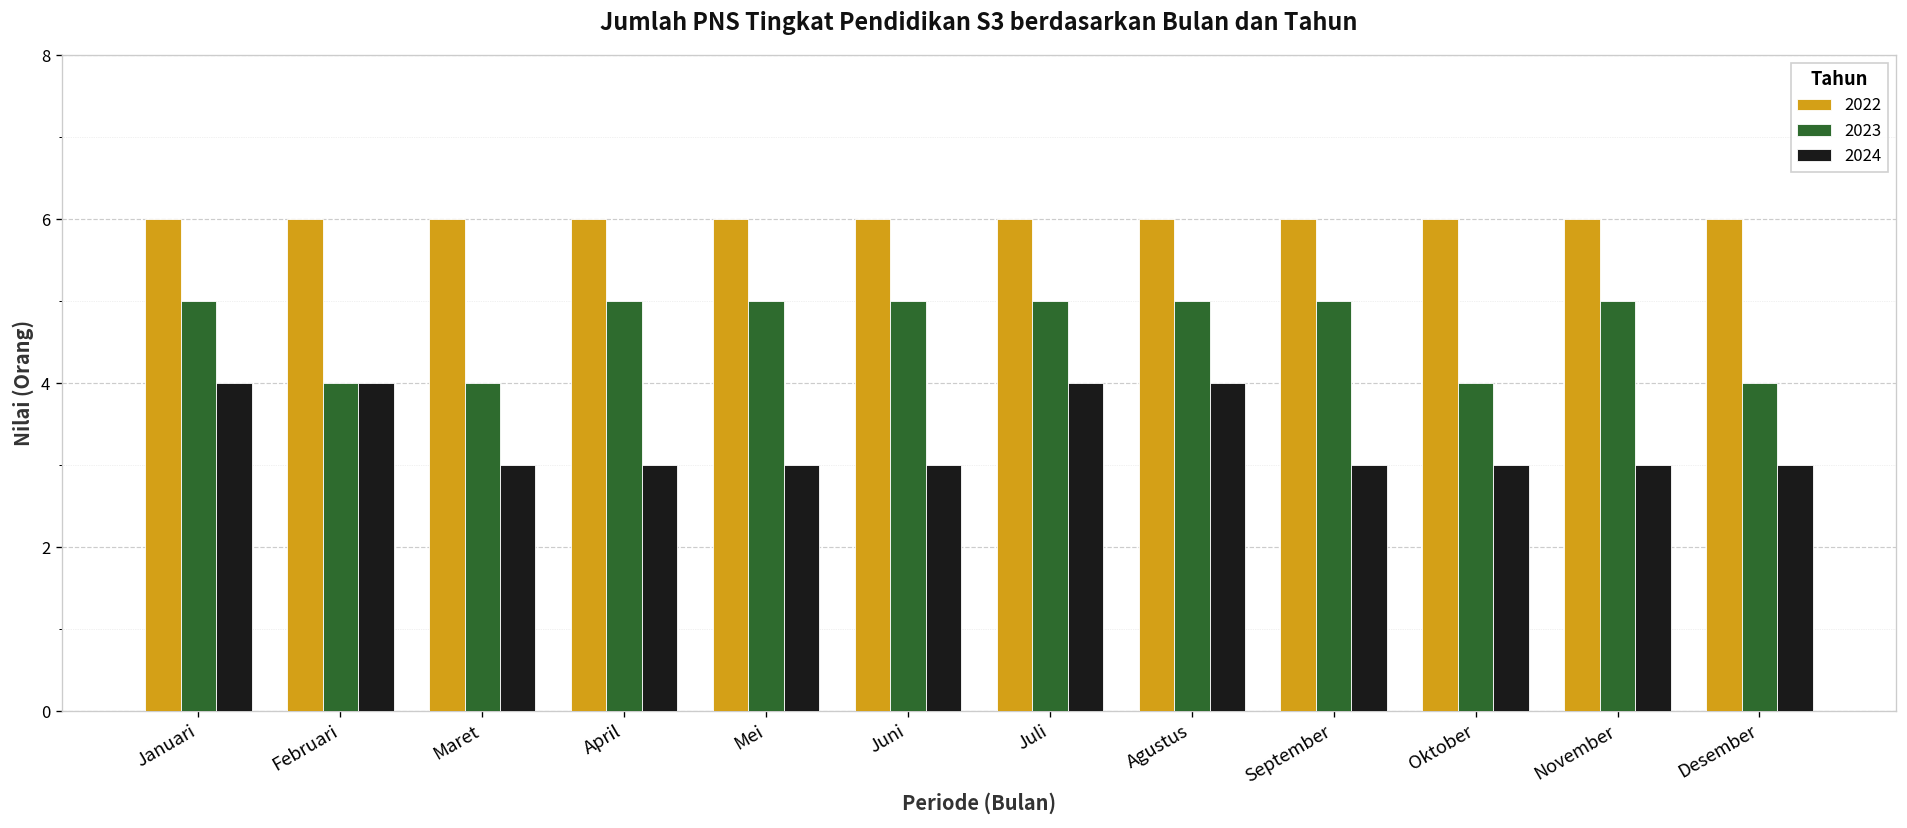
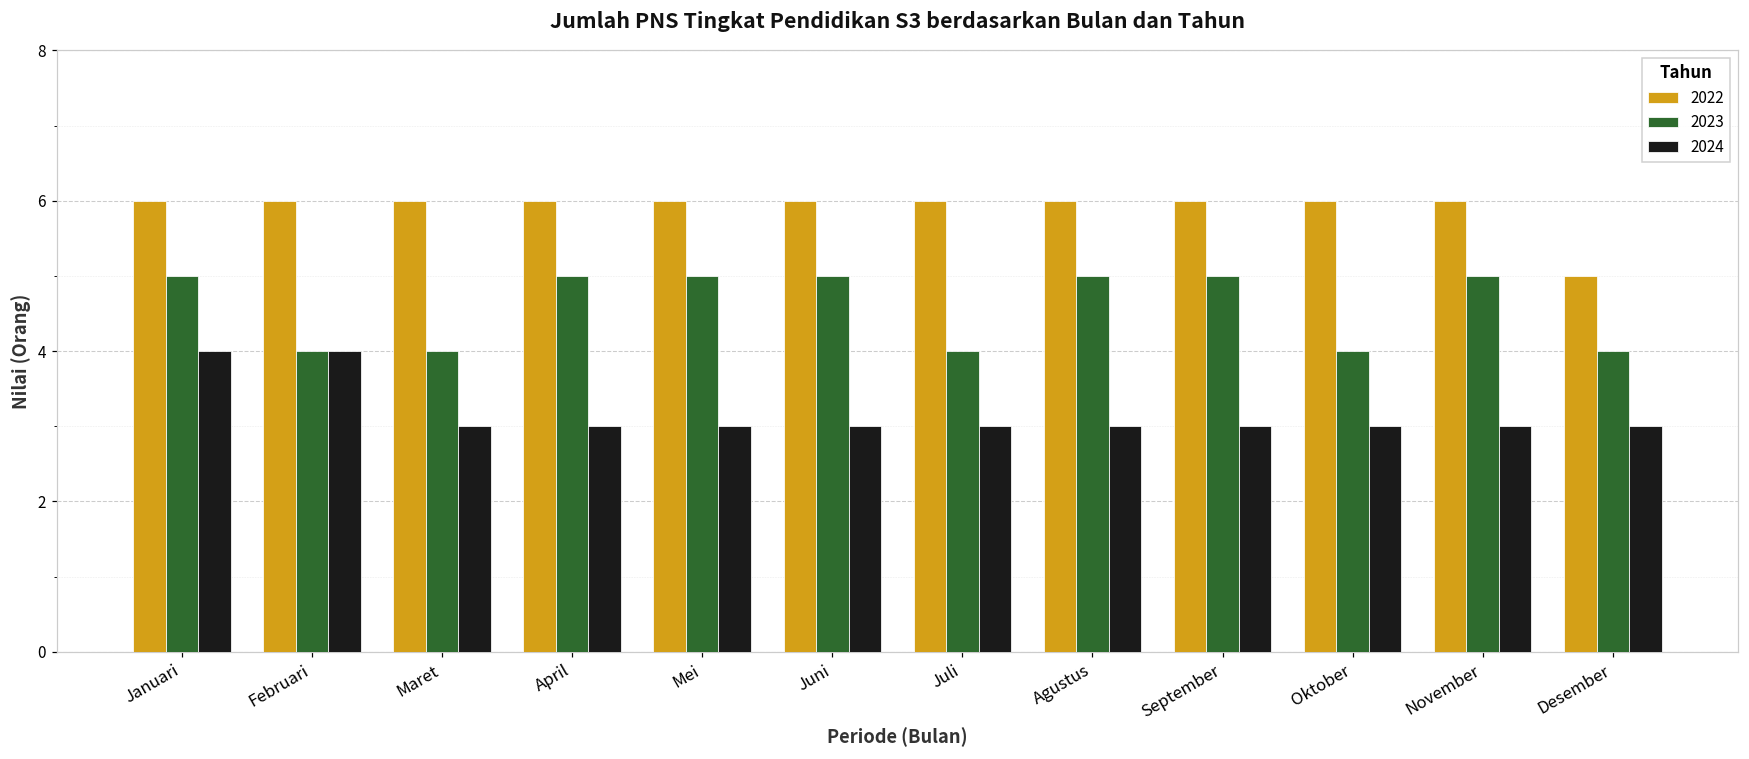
  {
    "2022": {
      "Januari": 6,
      "Februari": 6,
      "Maret": 6,
      "April": 6,
      "Mei": 6,
      "Juni": 6,
      "Juli": 6,
      "Agustus": 6,
      "September": 6,
      "Oktober": 6,
      "November": 6,
-     "Desember": 6
+     "Desember": 5
    },
    "2023": {
      "Januari": 5,
      "Februari": 4,
      "Maret": 4,
      "April": 5,
      "Mei": 5,
      "Juni": 5,
-     "Juli": 5,
+     "Juli": 4,
      "Agustus": 5,
      "September": 5,
      "Oktober": 4,
      "November": 5,
      "Desember": 4
    },
    "2024": {
      "Januari": 4,
      "Februari": 4,
      "Maret": 3,
      "April": 3,
      "Mei": 3,
      "Juni": 3,
-     "Juli": 4,
-     "Agustus": 4,
+     "Juli": 3,
+     "Agustus": 3,
      "September": 3,
      "Oktober": 3,
      "November": 3,
      "Desember": 3
    }
  }
